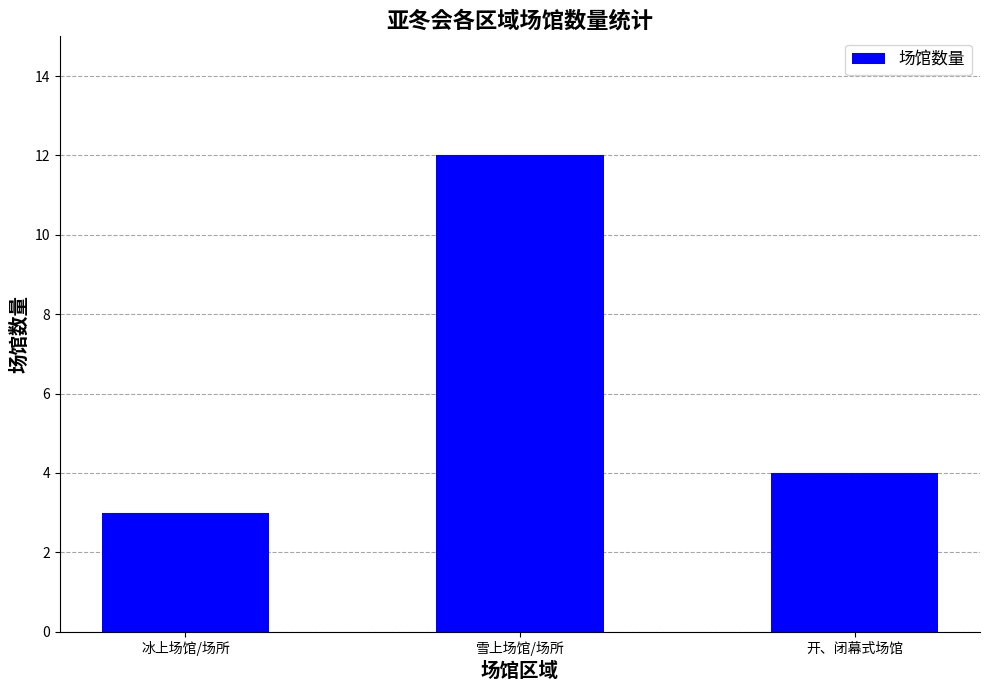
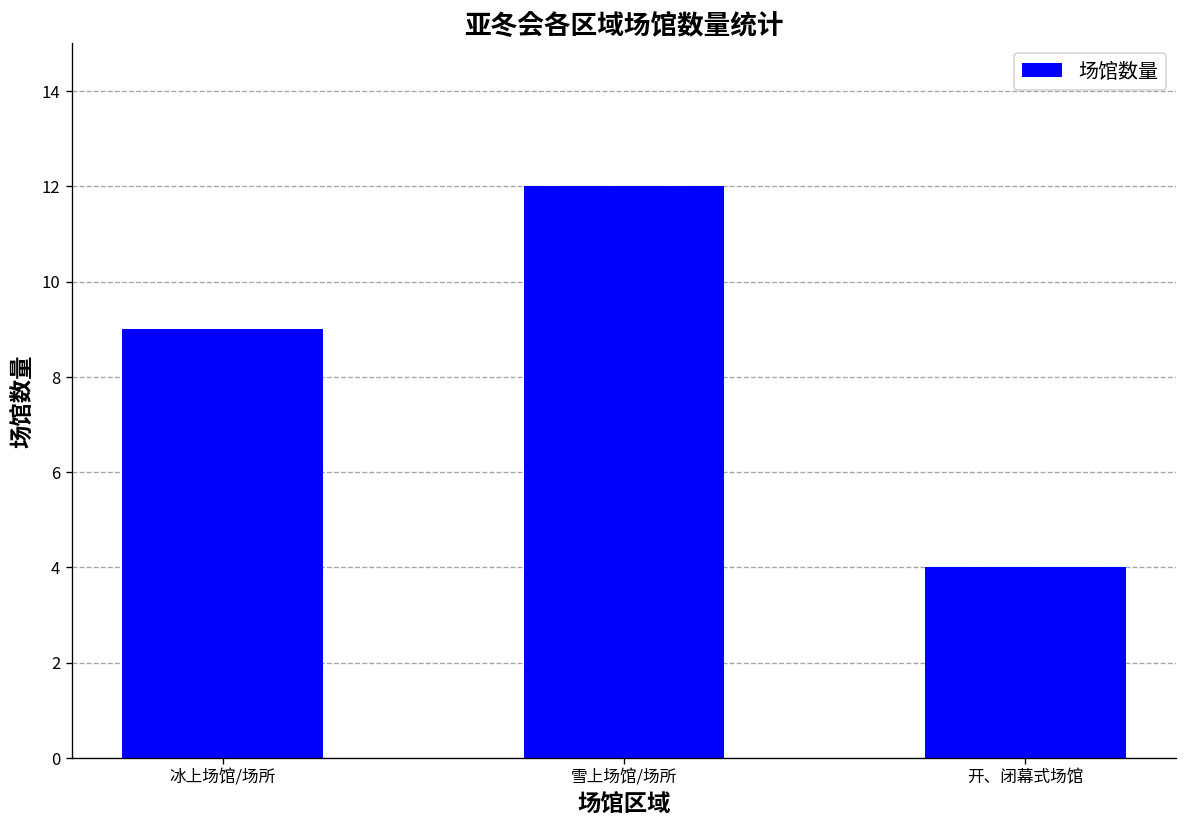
  {
-   "冰上场馆/场所": 3,
+   "冰上场馆/场所": 9,
    "雪上场馆/场所": 12,
    "开、闭幕式场馆": 4
  }
